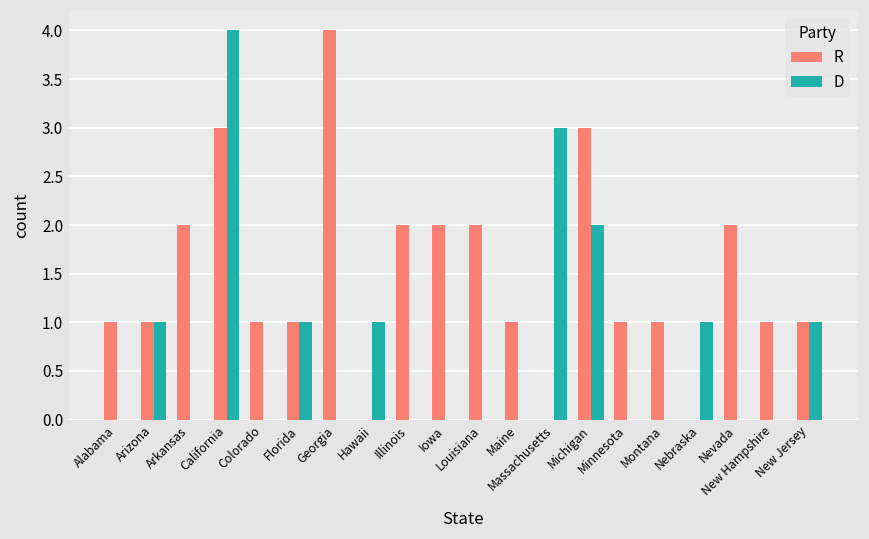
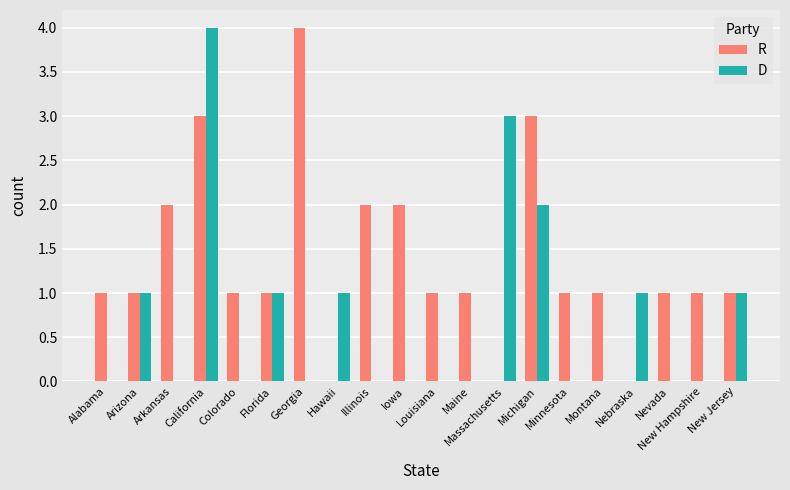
  {
    "R": {
      "Alabama": 1,
      "Arizona": 1,
      "Arkansas": 2,
      "California": 3,
      "Colorado": 1,
      "Florida": 1,
      "Georgia": 4,
      "Hawaii": 0,
      "Illinois": 2,
      "Iowa": 2,
-     "Louisiana": 2,
+     "Louisiana": 1,
      "Maine": 1,
      "Massachusetts": 0,
      "Michigan": 3,
      "Minnesota": 1,
      "Montana": 1,
      "Nebraska": 0,
-     "Nevada": 2,
+     "Nevada": 1,
      "New Hampshire": 1,
      "New Jersey": 1
    },
    "D": {
      "Alabama": 0,
      "Arizona": 1,
      "Arkansas": 0,
      "California": 4,
      "Colorado": 0,
      "Florida": 1,
      "Georgia": 0,
      "Hawaii": 1,
      "Illinois": 0,
      "Iowa": 0,
      "Louisiana": 0,
      "Maine": 0,
      "Massachusetts": 3,
      "Michigan": 2,
      "Minnesota": 0,
      "Montana": 0,
      "Nebraska": 1,
      "Nevada": 0,
      "New Hampshire": 0,
      "New Jersey": 1
    }
  }
